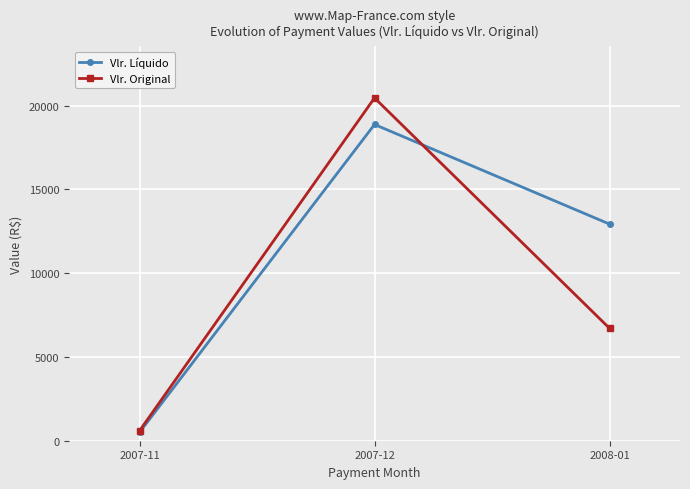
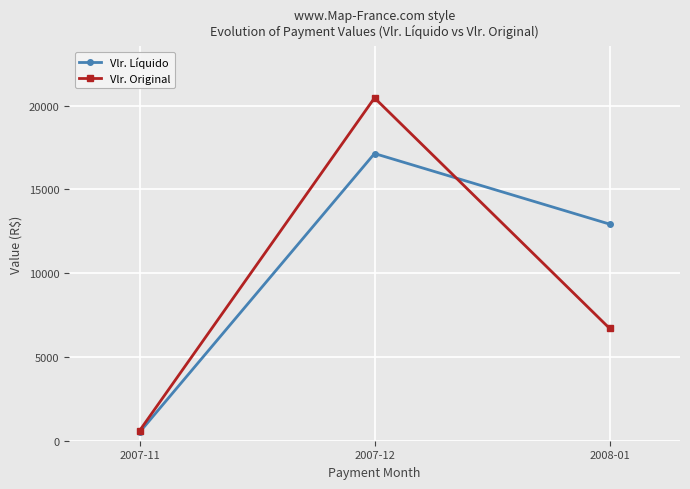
  {
    "Vlr. Líquido": {
-     "2007-12": 18900,
+     "2007-12": 17100,
      "2008-01": 12900
    },
    "Vlr. Original": {
      "2007-12": 20500,
      "2008-01": 6700
    }
  }
